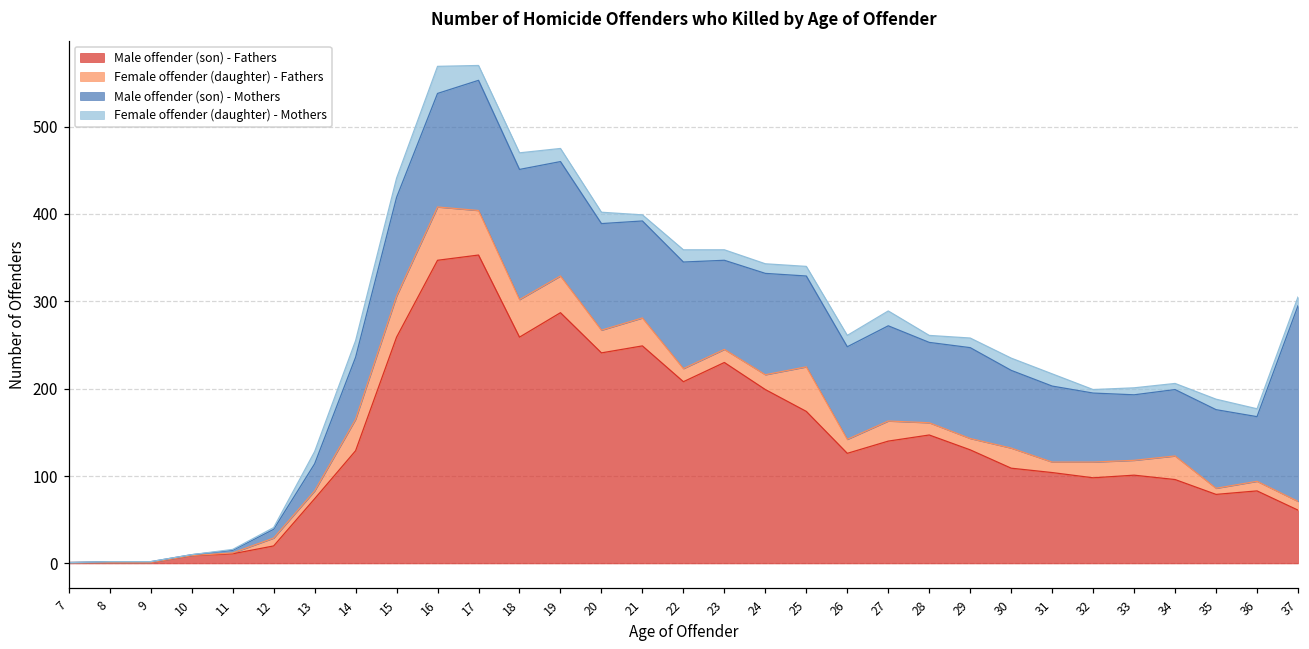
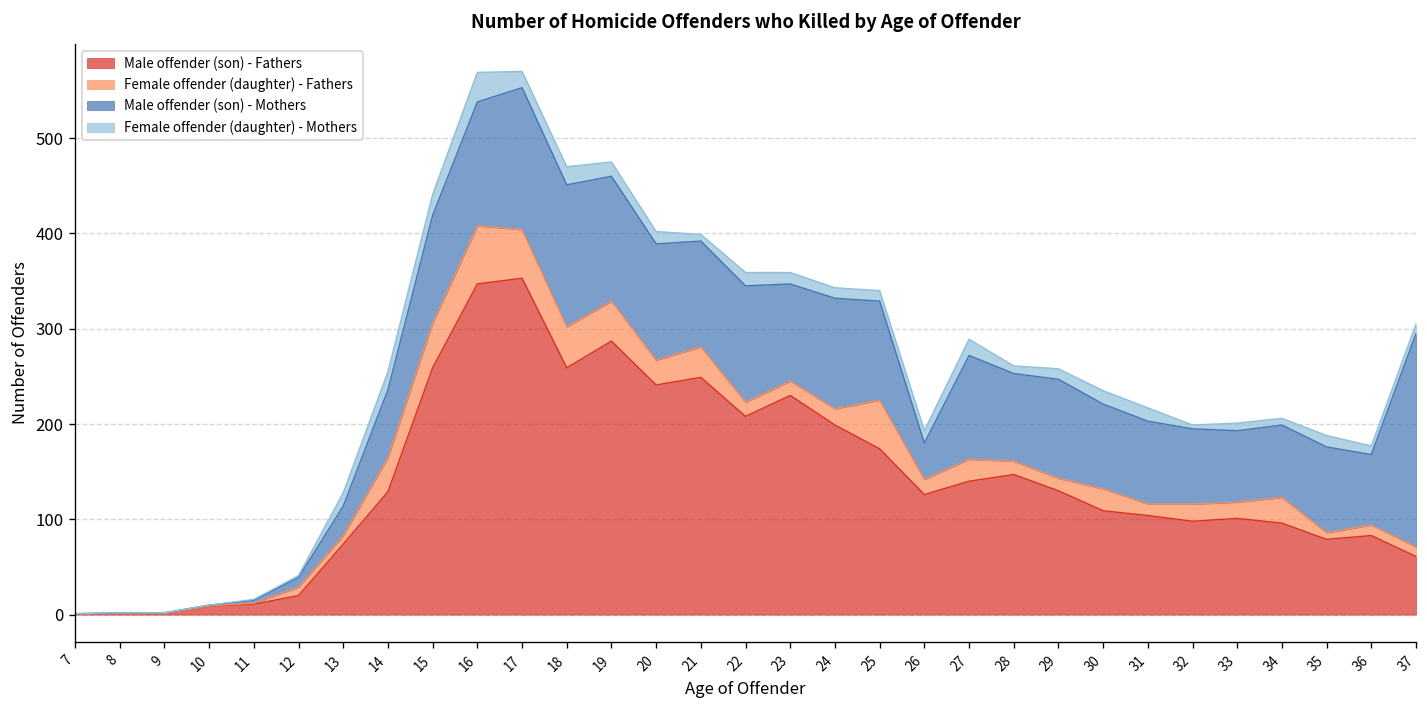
  {
    "Male offender (son) - Fathers": {
      "12": 20,
      "13": 70,
      "14": 130,
      "15": 260,
      "16": 350,
      "17": 350,
      "18": 260,
      "19": 290,
      "20": 240,
      "21": 250,
      "22": 210,
      "23": 230,
      "24": 200,
      "25": 170,
      "26": 130,
      "27": 140,
      "28": 150,
      "29": 130,
      "30": 110,
      "31": 100,
      "32": 100,
      "33": 100,
      "34": 100,
      "35": 80,
      "36": 80,
      "37": 60
    },
    "Female offender (daughter) - Fathers": {
      "12": 10,
      "13": 10,
      "14": 40,
      "15": 50,
      "16": 60,
      "17": 50,
      "18": 40,
      "19": 40,
      "20": 30,
      "21": 30,
      "22": 20,
      "23": 20,
      "24": 20,
      "25": 50,
      "26": 20,
      "27": 20,
      "28": 10,
      "29": 10,
      "30": 20,
      "31": 10,
      "32": 20,
      "33": 20,
      "34": 30,
      "35": 10,
      "36": 10,
      "37": 10
    },
    "Male offender (son) - Mothers": {
      "13": 30,
      "14": 70,
      "15": 110,
      "16": 130,
      "17": 150,
      "18": 150,
      "19": 130,
      "20": 120,
      "21": 110,
      "22": 120,
      "23": 100,
      "24": 120,
      "25": 100,
-     "26": 110,
+     "26": 40,
      "27": 110,
      "28": 90,
      "29": 100,
      "30": 90,
      "31": 90,
      "32": 80,
      "33": 80,
      "34": 80,
      "35": 90,
      "36": 70,
      "37": 220
    },
    "Female offender (daughter) - Mothers": {
      "13": 10,
      "14": 20,
      "15": 20,
      "16": 30,
      "17": 20,
      "18": 20,
      "19": 20,
      "20": 10,
      "21": 10,
      "22": 10,
      "23": 10,
      "24": 10,
      "25": 10,
      "26": 10,
      "27": 20,
      "28": 10,
      "29": 10,
      "30": 10,
      "31": 10,
      "32": 0,
      "33": 10,
      "34": 10,
      "35": 10,
      "36": 10,
      "37": 10
    }
  }
